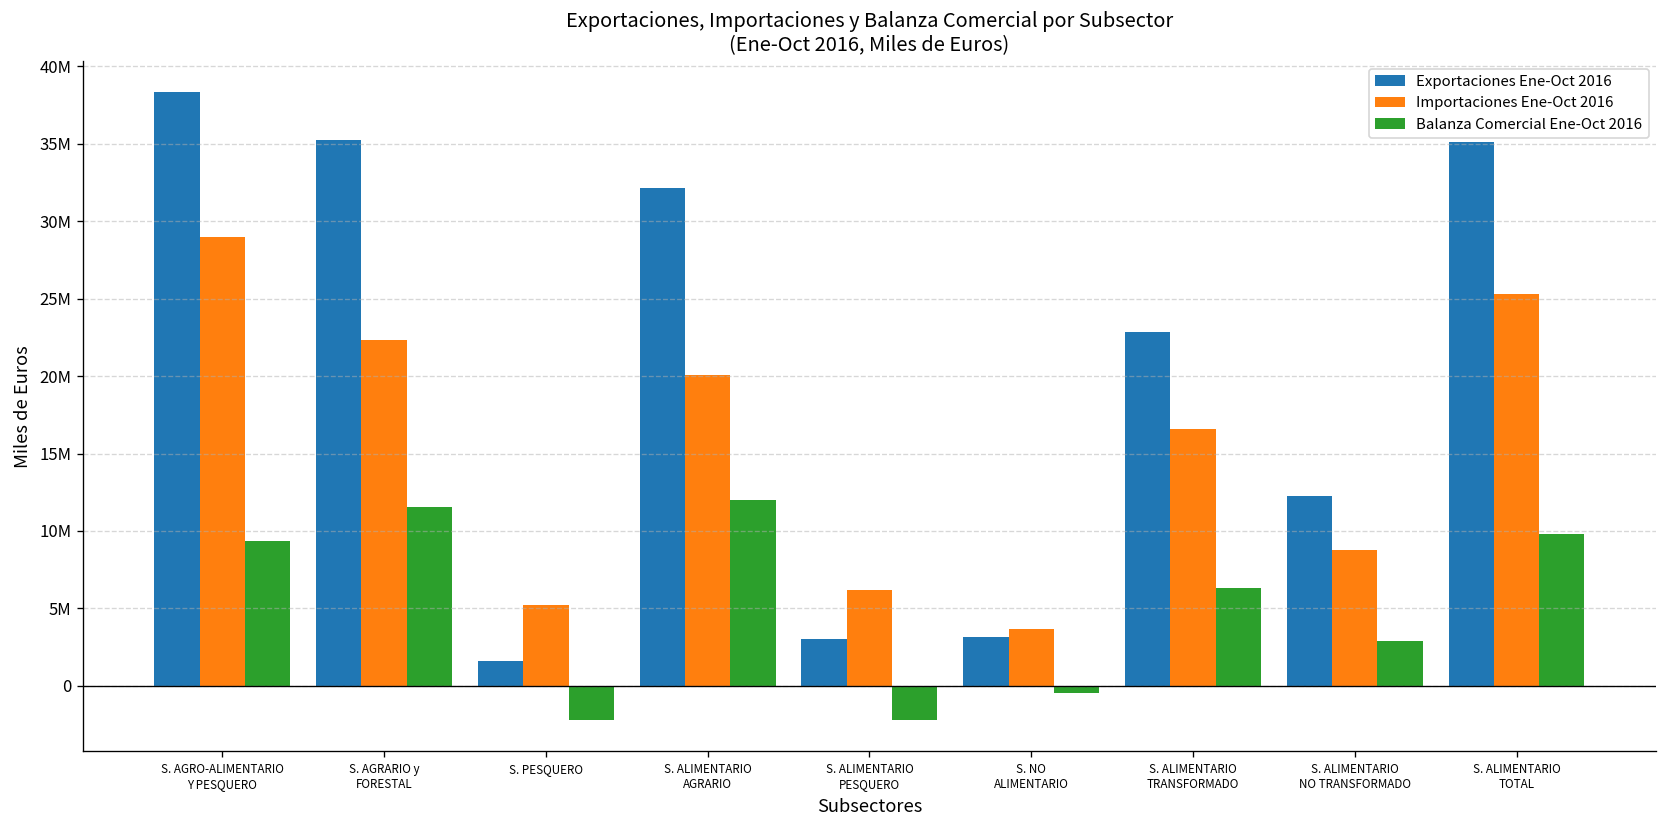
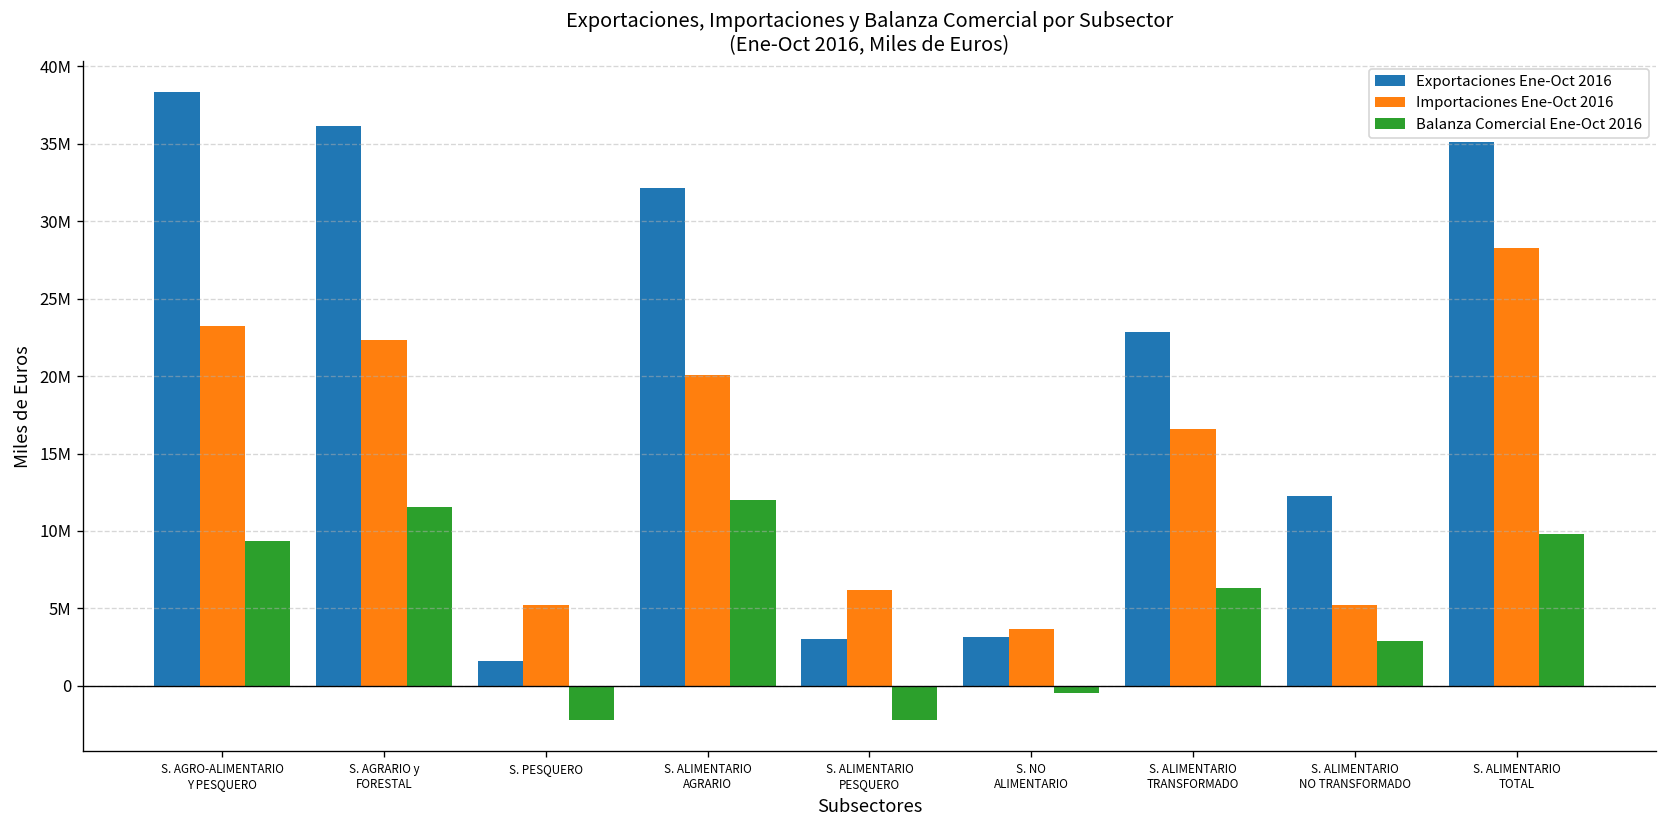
  {
    "Exportaciones Ene-Oct 2016": {
      "S. AGRO-ALIMENTARIO Y PESQUERO": 38300000,
-     "S. AGRARIO y FORESTAL": 35200000,
+     "S. AGRARIO y FORESTAL": 36100000,
      "S. PESQUERO": 1600000,
      "S. ALIMENTARIO AGRARIO": 32100000,
      "S. ALIMENTARIO PESQUERO": 3000000,
      "S. NO ALIMENTARIO": 3200000,
      "S. ALIMENTARIO TRANSFORMADO": 22800000,
      "S. ALIMENTARIO NO TRANSFORMADO": 12300000
    },
    "Importaciones Ene-Oct 2016": {
-     "S. AGRO-ALIMENTARIO Y PESQUERO": 29000000,
+     "S. AGRO-ALIMENTARIO Y PESQUERO": 23200000,
      "S. AGRARIO y FORESTAL": 22300000,
      "S. PESQUERO": 5300000,
      "S. ALIMENTARIO AGRARIO": 20100000,
      "S. ALIMENTARIO PESQUERO": 6200000,
      "S. NO ALIMENTARIO": 3700000,
      "S. ALIMENTARIO TRANSFORMADO": 16600000,
-     "S. ALIMENTARIO NO TRANSFORMADO": 8800000,
-     "S. ALIMENTARIO TOTAL": 25300000
+     "S. ALIMENTARIO NO TRANSFORMADO": 5200000,
+     "S. ALIMENTARIO TOTAL": 28300000
    },
    "Balanza Comercial Ene-Oct 2016": {
      "S. AGRO-ALIMENTARIO Y PESQUERO": 9300000,
      "S. AGRARIO y FORESTAL": 11500000,
      "S. PESQUERO": -2200000,
      "S. ALIMENTARIO AGRARIO": 12000000,
      "S. ALIMENTARIO PESQUERO": -2200000,
      "S. NO ALIMENTARIO": -500000,
      "S. ALIMENTARIO TRANSFORMADO": 6300000,
      "S. ALIMENTARIO NO TRANSFORMADO": 2900000,
      "S. ALIMENTARIO TOTAL": 9800000
    }
  }
